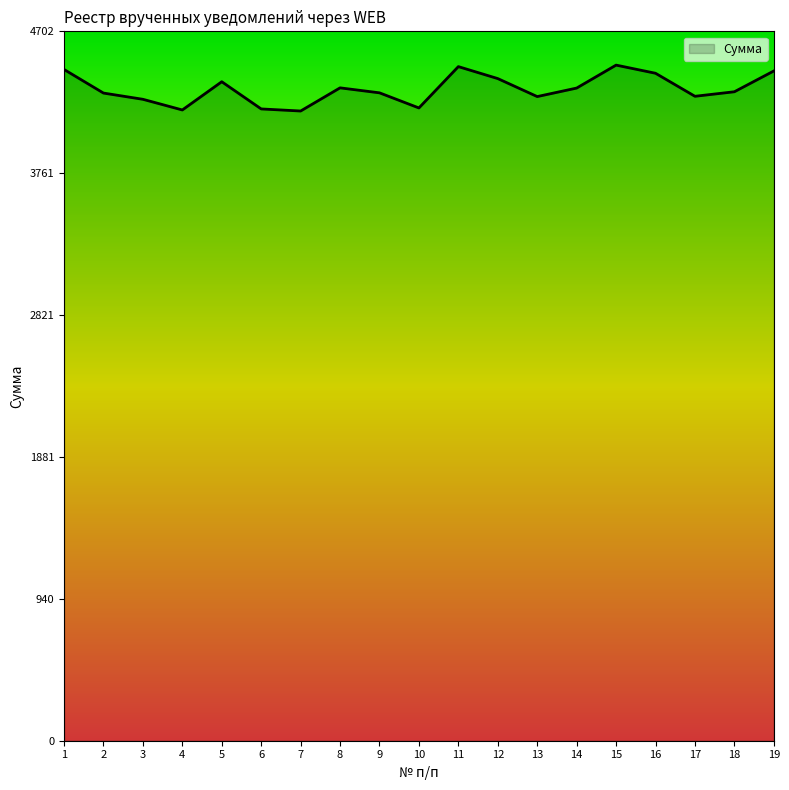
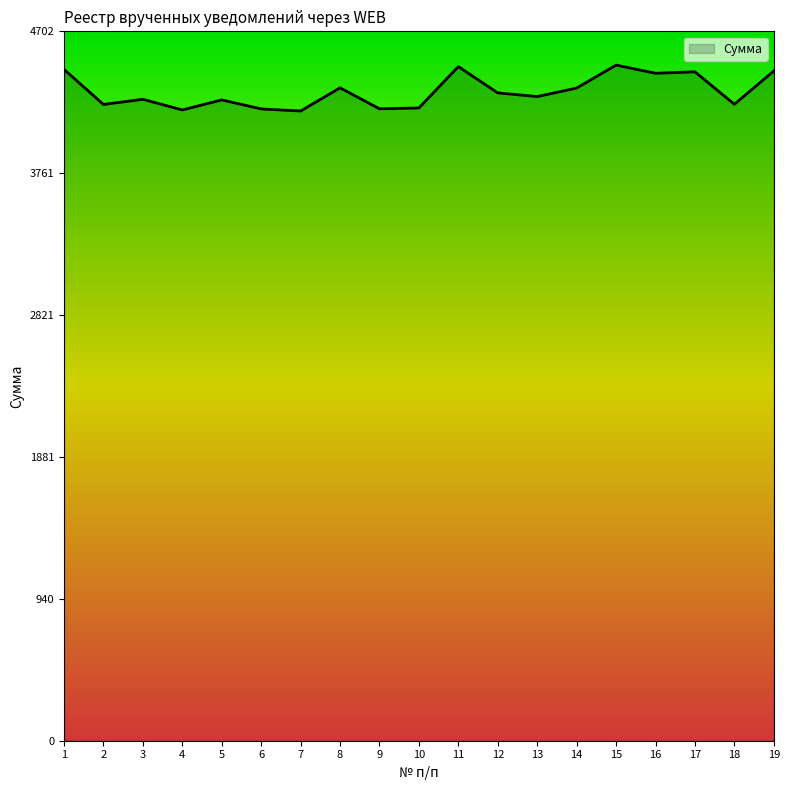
  {
    "1": 4450,
-   "2": 4290,
+   "2": 4220,
    "3": 4250,
    "4": 4180,
-   "5": 4370,
+   "5": 4250,
    "6": 4190,
    "7": 4170,
    "8": 4330,
-   "9": 4290,
+   "9": 4190,
    "10": 4190,
    "11": 4470,
-   "12": 4390,
+   "12": 4290,
    "13": 4270,
    "14": 4330,
    "15": 4480,
    "16": 4420,
-   "17": 4270,
-   "18": 4300,
+   "17": 4430,
+   "18": 4220,
    "19": 4440
  }
